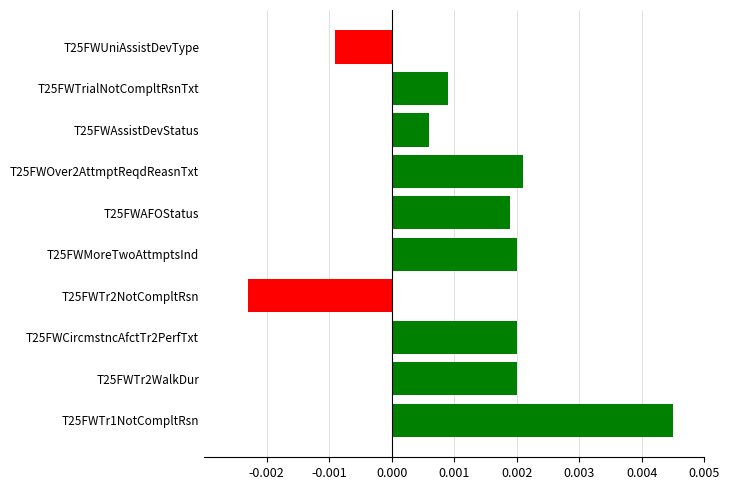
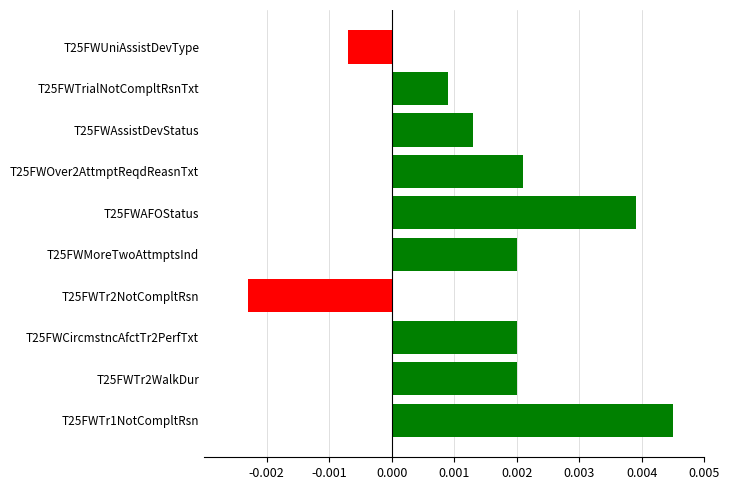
  {
-   "T25FWUniAssistDevType": -0.0009,
+   "T25FWUniAssistDevType": -0.0007,
    "T25FWTrialNotCompltRsnTxt": 0.0009,
-   "T25FWAssistDevStatus": 0.0006,
+   "T25FWAssistDevStatus": 0.0013,
    "T25FWOver2AttmptReqdReasnTxt": 0.0021,
-   "T25FWAFOStatus": 0.0019,
+   "T25FWAFOStatus": 0.0039,
    "T25FWMoreTwoAttmptsInd": 0.0020,
    "T25FWTr2NotCompltRsn": -0.0023,
    "T25FWCircmstncAfctTr2PerfTxt": 0.0020,
    "T25FWTr2WalkDur": 0.0020,
    "T25FWTr1NotCompltRsn": 0.0045
  }
